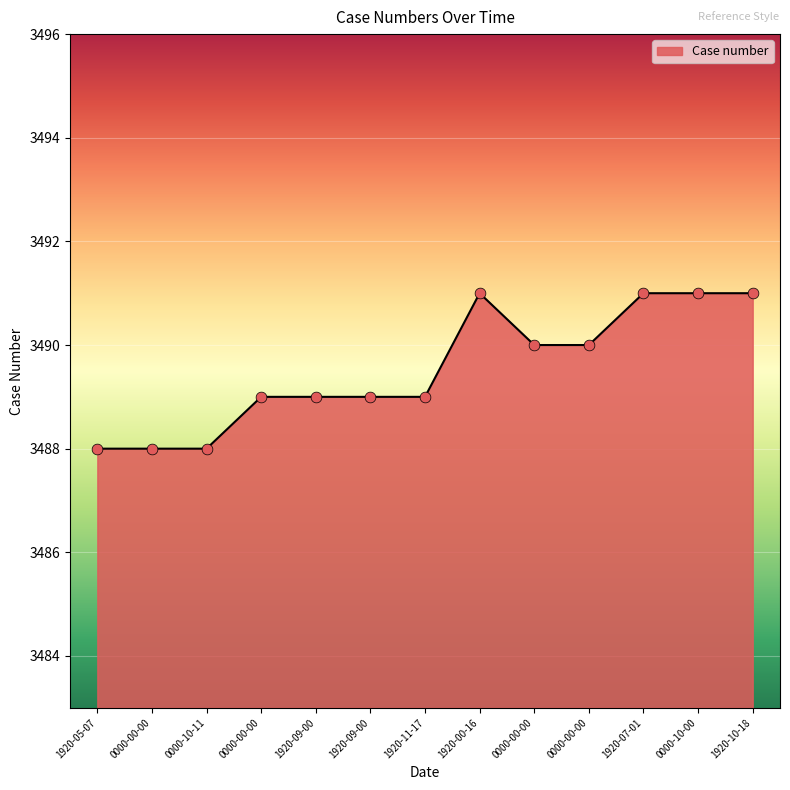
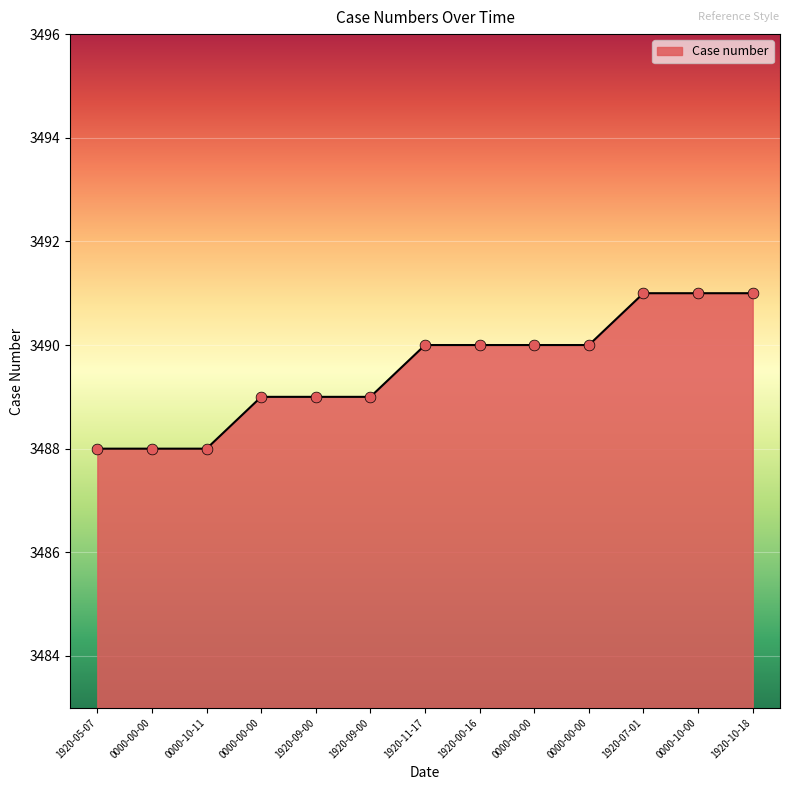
  {
    "1920-05-07": 3488,
    "0000-10-11": 3488,
-   "1920-11-17": 3489,
-   "1920-00-16": 3491,
+   "1920-11-17": 3490,
+   "1920-00-16": 3490,
    "1920-07-01": 3491,
    "0000-10-00": 3491,
    "1920-10-18": 3491
  }
